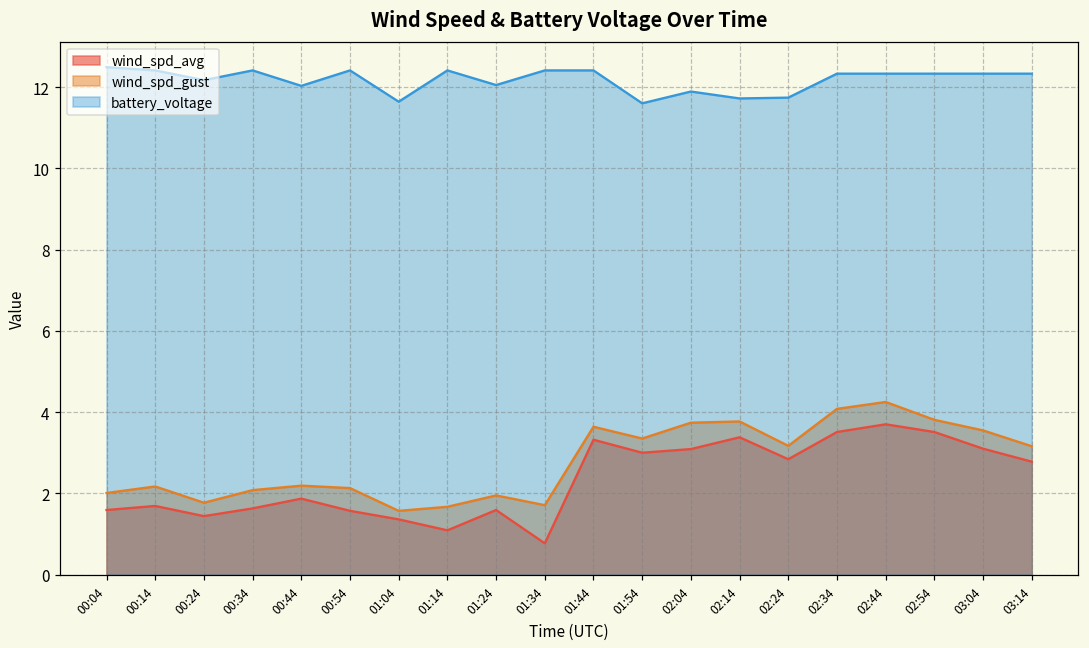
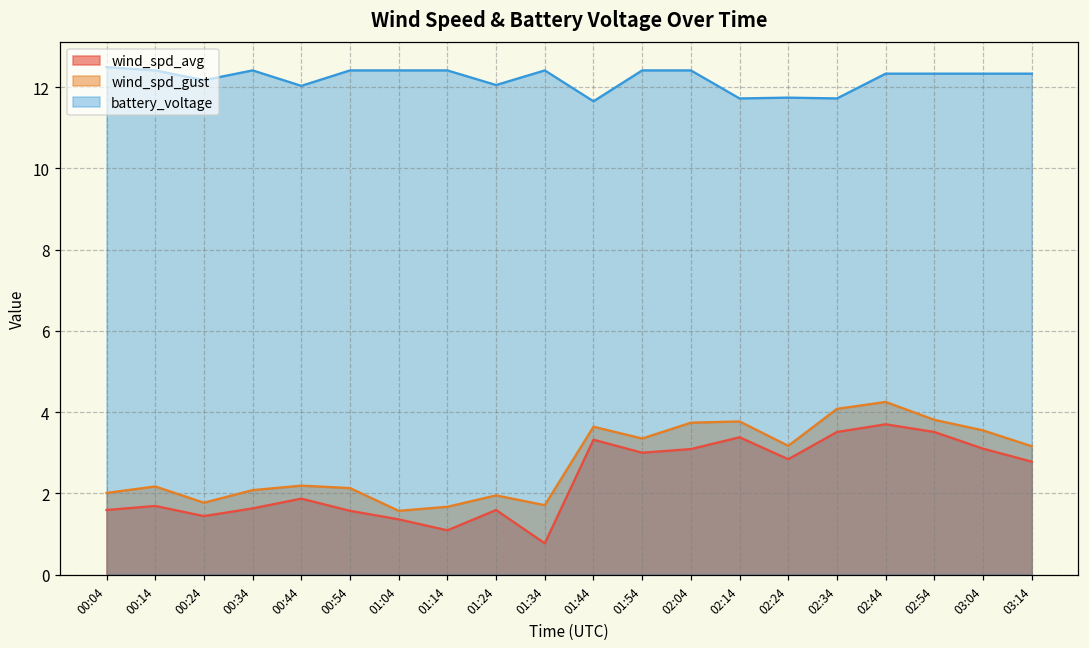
  {
    "battery_voltage": {
      "00:34": 12.4,
      "00:44": 12.0,
      "00:54": 12.4,
-     "01:04": 11.6,
+     "01:04": 12.4,
      "01:14": 12.4,
      "01:24": 12.1,
      "01:34": 12.4,
-     "01:44": 12.4,
-     "01:54": 11.6,
-     "02:04": 11.9,
+     "01:44": 11.7,
+     "01:54": 12.4,
+     "02:04": 12.4,
      "02:14": 11.7,
      "02:24": 11.7,
-     "02:34": 12.3,
+     "02:34": 11.7,
      "02:44": 12.3,
      "02:54": 12.3,
      "03:04": 12.3,
      "03:14": 12.3
    }
  }
